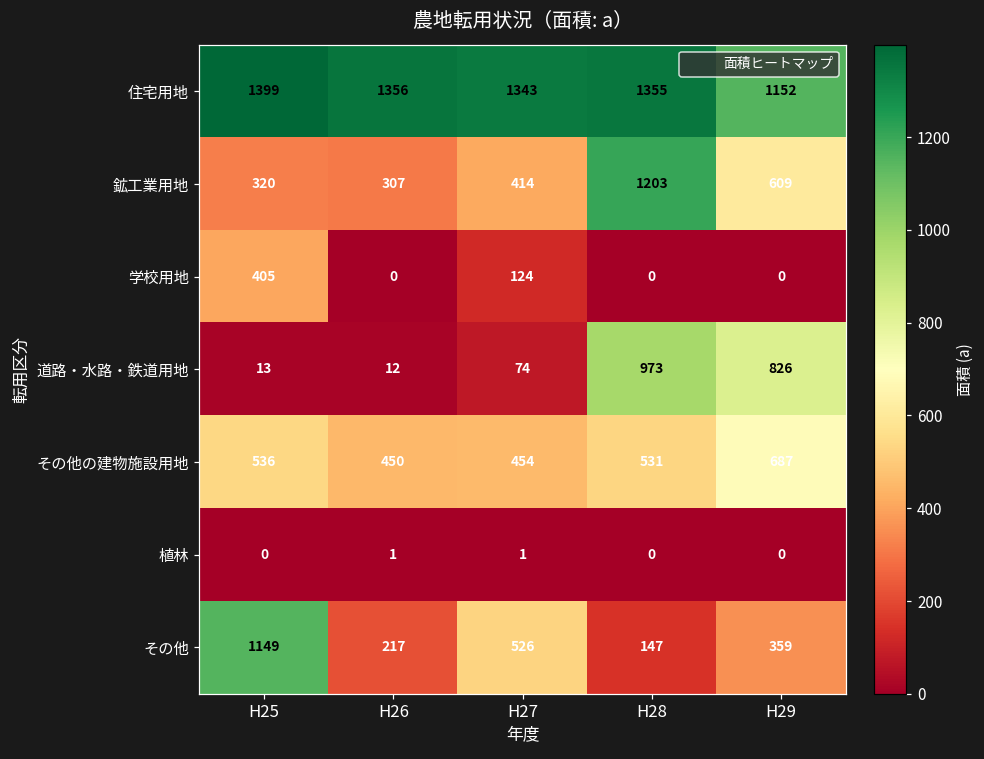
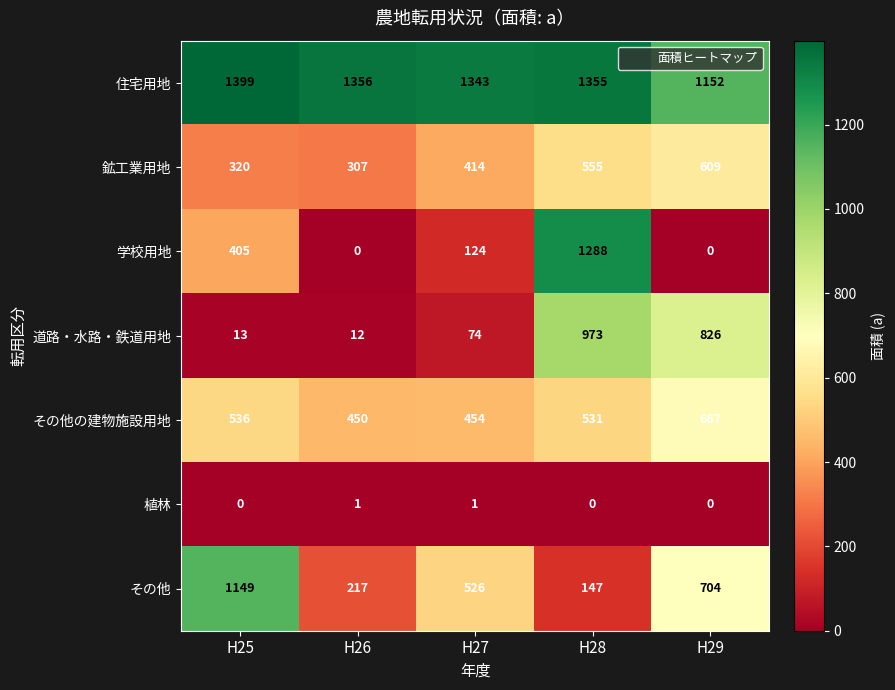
  {
    "住宅用地": {
      "H25": 1399,
      "H26": 1356,
      "H27": 1343,
      "H28": 1355,
      "H29": 1152
    },
    "鉱工業用地": {
      "H25": 320,
      "H26": 307,
      "H27": 414,
-     "H28": 1203,
+     "H28": 555,
      "H29": 609
    },
    "学校用地": {
      "H25": 405,
      "H26": 0,
      "H27": 124,
-     "H28": 0,
+     "H28": 1288,
      "H29": 0
    },
    "道路・水路・鉄道用地": {
      "H25": 13,
      "H26": 12,
      "H27": 74,
      "H28": 973,
      "H29": 826
    },
    "その他の建物施設用地": {
      "H25": 536,
      "H26": 450,
      "H27": 454,
      "H28": 531,
      "H29": 687
    },
    "植林": {
      "H25": 0,
      "H26": 1,
      "H27": 1,
      "H28": 0,
      "H29": 0
    },
    "その他": {
      "H25": 1149,
      "H26": 217,
      "H27": 526,
      "H28": 147,
-     "H29": 359
+     "H29": 704
    }
  }
